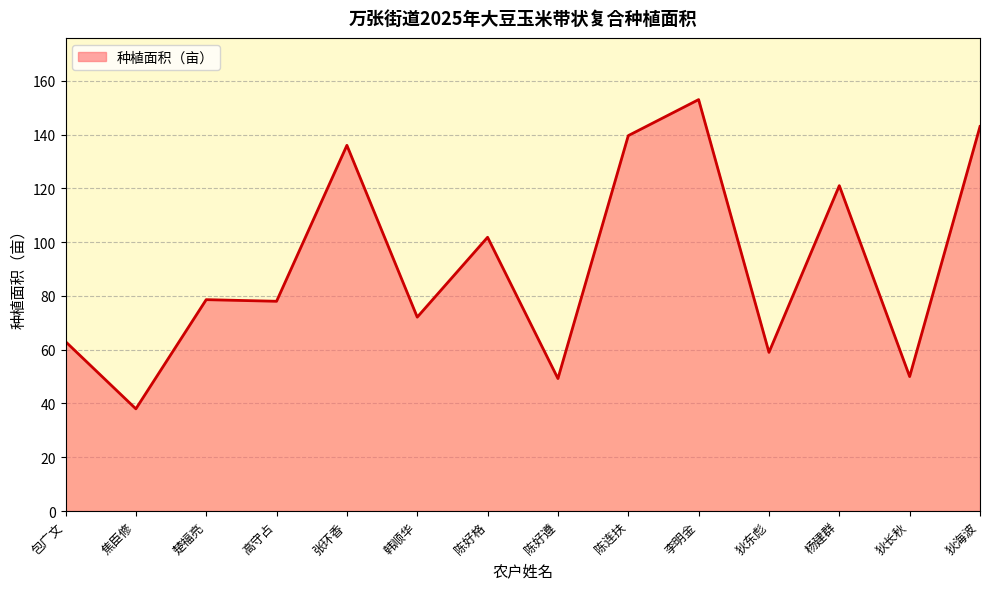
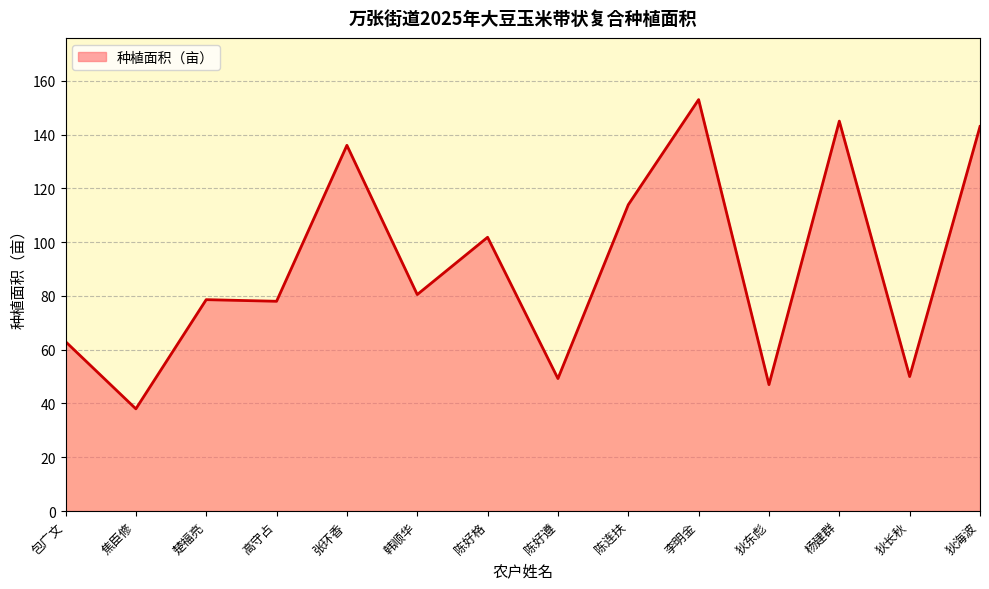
  {
    "包广文": 63,
    "焦臣修": 38,
    "楚福亮": 79,
    "高守占": 78,
    "张环香": 136,
-   "韩顺华": 72,
+   "韩顺华": 81,
    "陈好格": 102,
    "陈好遵": 49,
-   "陈连扶": 140,
+   "陈连扶": 114,
    "李明金": 153,
-   "狄东彪": 59,
-   "杨建群": 121,
+   "狄东彪": 47,
+   "杨建群": 145,
    "狄长秋": 50,
    "狄海波": 143
  }
